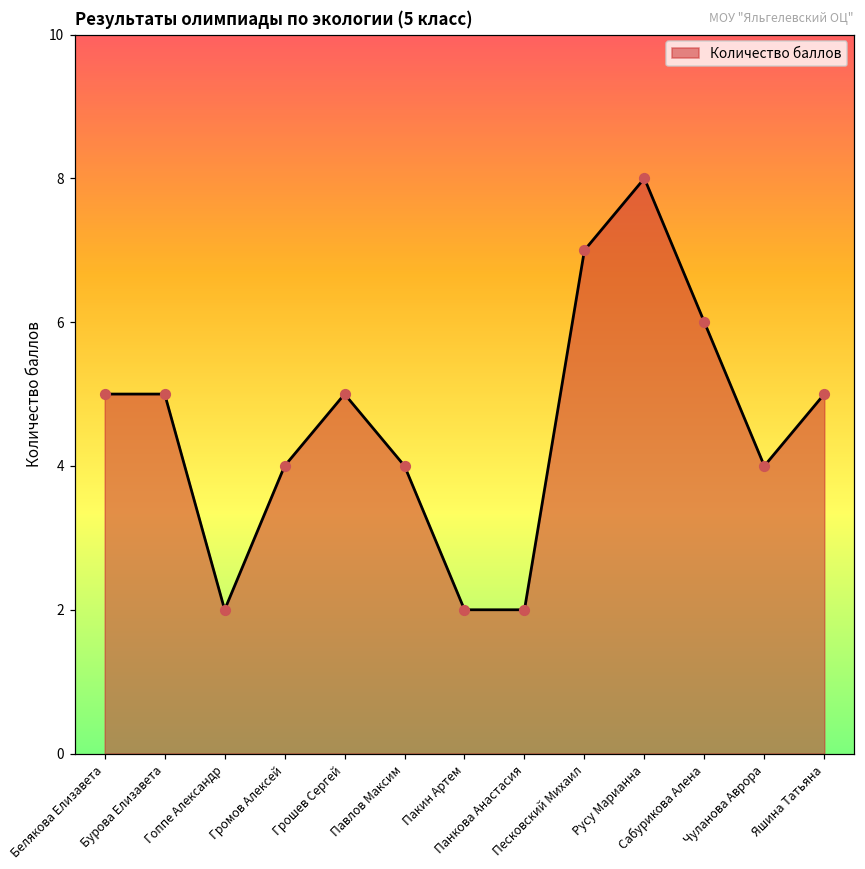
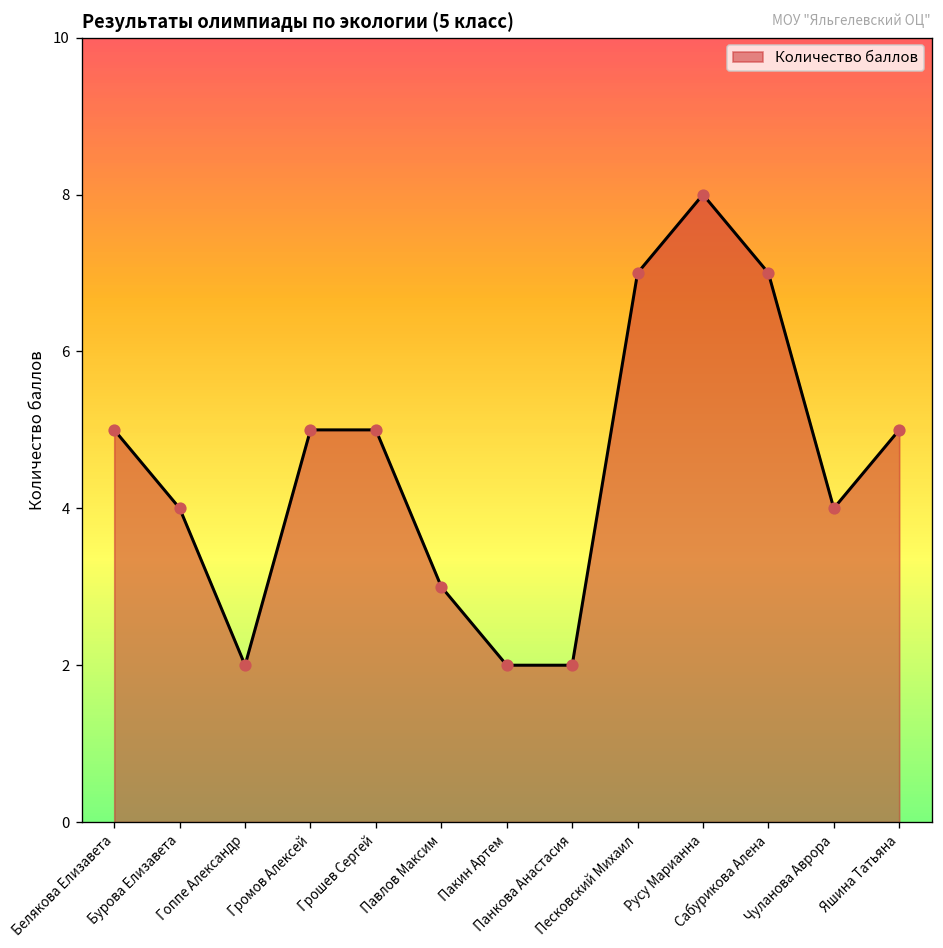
  {
    "Белякова Елизавета": 5,
-   "Бурова Елизавета": 5,
+   "Бурова Елизавета": 4,
    "Гоппе Александр": 2,
-   "Громов Алексей": 4,
+   "Громов Алексей": 5,
    "Грошев Сергей": 5,
-   "Павлов Максим": 4,
+   "Павлов Максим": 3,
    "Пакин Артем": 2,
    "Панкова Анастасия": 2,
    "Песковский Михаил": 7,
    "Русу Марианна": 8,
-   "Сабурикова Алена": 6,
+   "Сабурикова Алена": 7,
    "Чуланова Аврора": 4,
    "Яшина Татьяна": 5
  }
